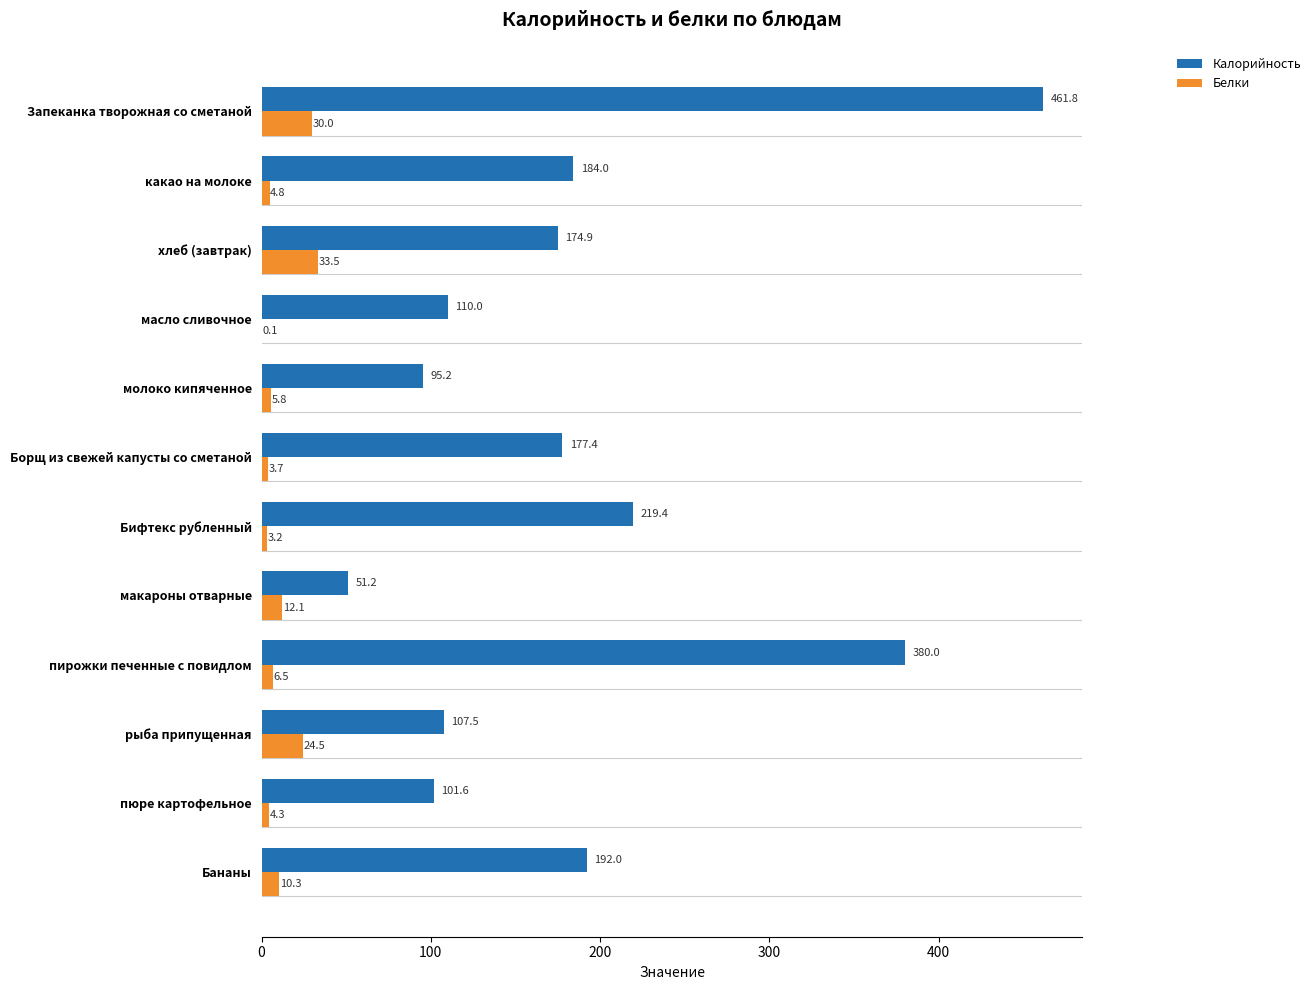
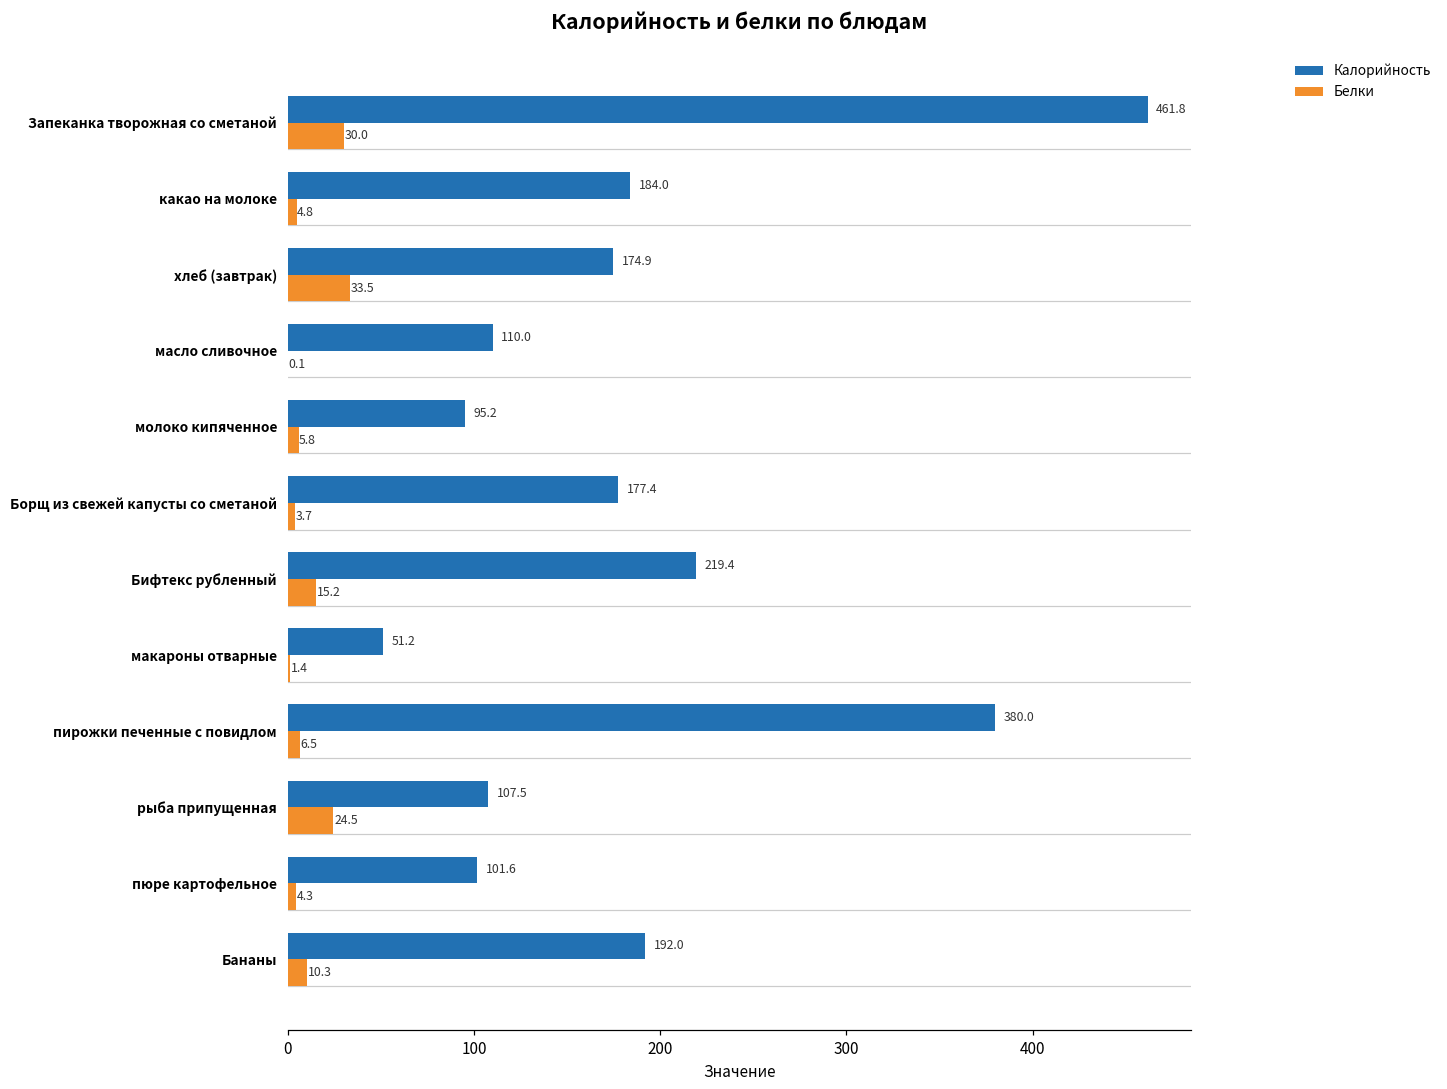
  {
    "Калорийность": {
      "Запеканка творожная со сметаной": 461.8,
      "какао на молоке": 184.0,
      "хлеб (завтрак)": 174.9,
      "масло сливочное": 110.0,
      "молоко кипяченное": 95.2,
      "Борщ из свежей капусты со сметаной": 177.4,
      "Бифтекс рубленный": 219.4,
      "макароны отварные": 51.2,
      "пирожки печенные с повидлом": 380.0,
      "рыба припущенная": 107.5,
      "пюре картофельное": 101.6,
      "Бананы": 192.0
    },
    "Белки": {
      "Запеканка творожная со сметаной": 30.0,
      "какао на молоке": 4.8,
      "хлеб (завтрак)": 33.5,
      "масло сливочное": 0.1,
      "молоко кипяченное": 5.8,
      "Борщ из свежей капусты со сметаной": 3.7,
-     "Бифтекс рубленный": 3.2,
-     "макароны отварные": 12.1,
+     "Бифтекс рубленный": 15.2,
+     "макароны отварные": 1.4,
      "пирожки печенные с повидлом": 6.5,
      "рыба припущенная": 24.5,
      "пюре картофельное": 4.3,
      "Бананы": 10.3
    }
  }
